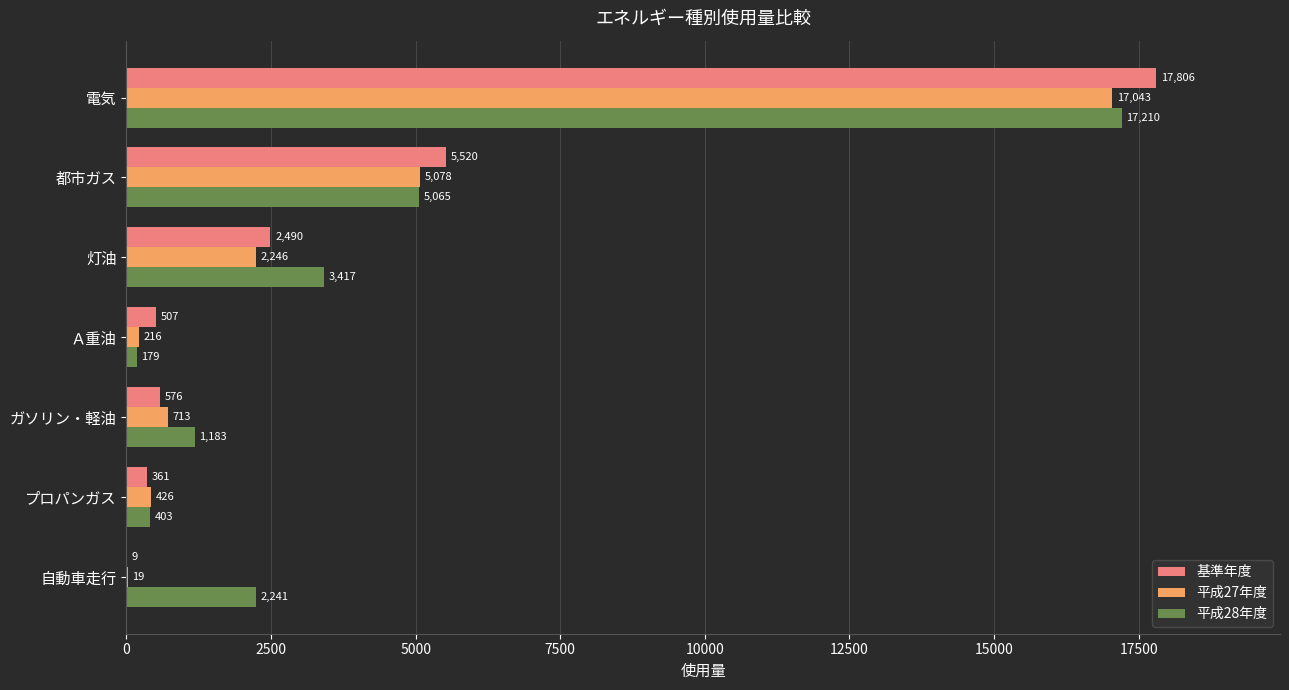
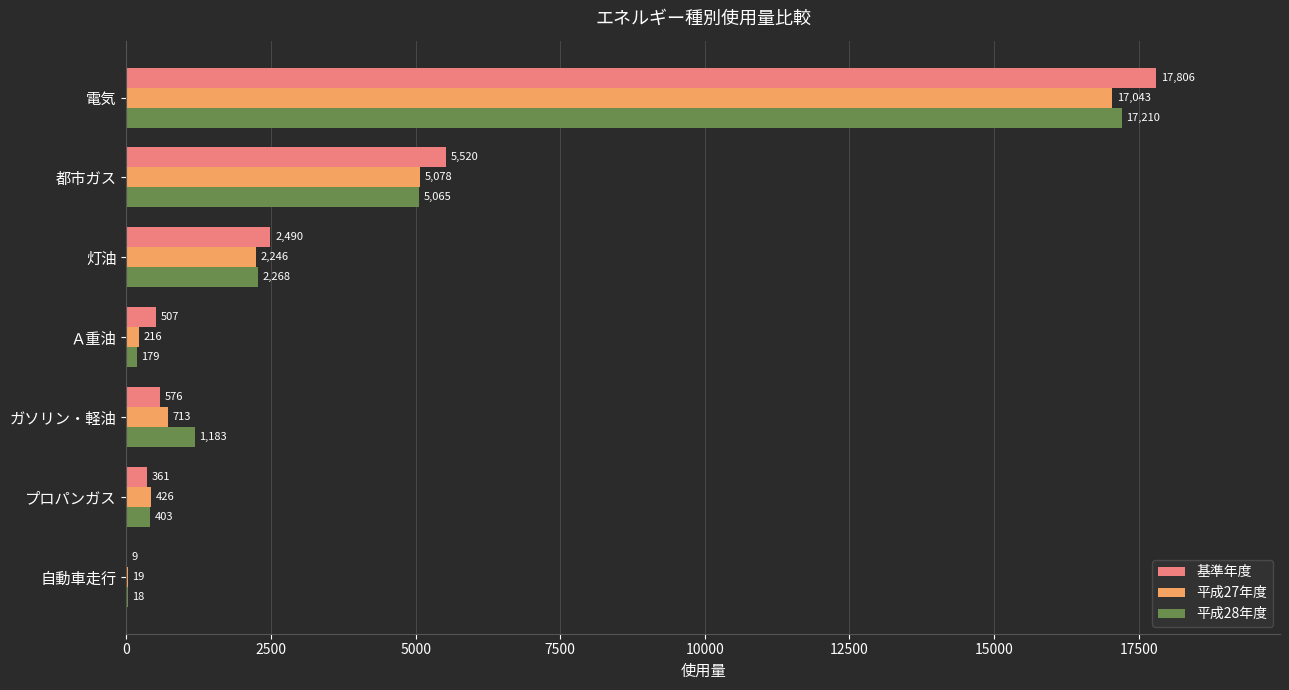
  {
    "平成28年度": {
      "電気": "17,210",
      "都市ガス": "5,065",
-     "灯油": "3,417",
+     "灯油": "2,268",
      "Ａ重油": "179",
      "ガソリン・軽油": "1,183",
      "プロパンガス": "403",
-     "自動車走行": "2,241"
+     "自動車走行": "18"
    }
  }
